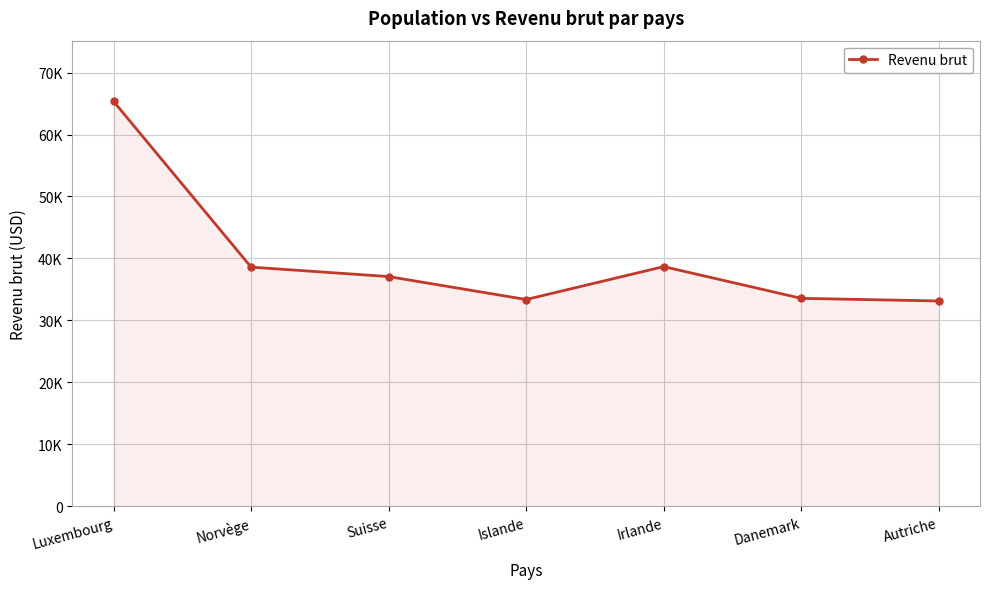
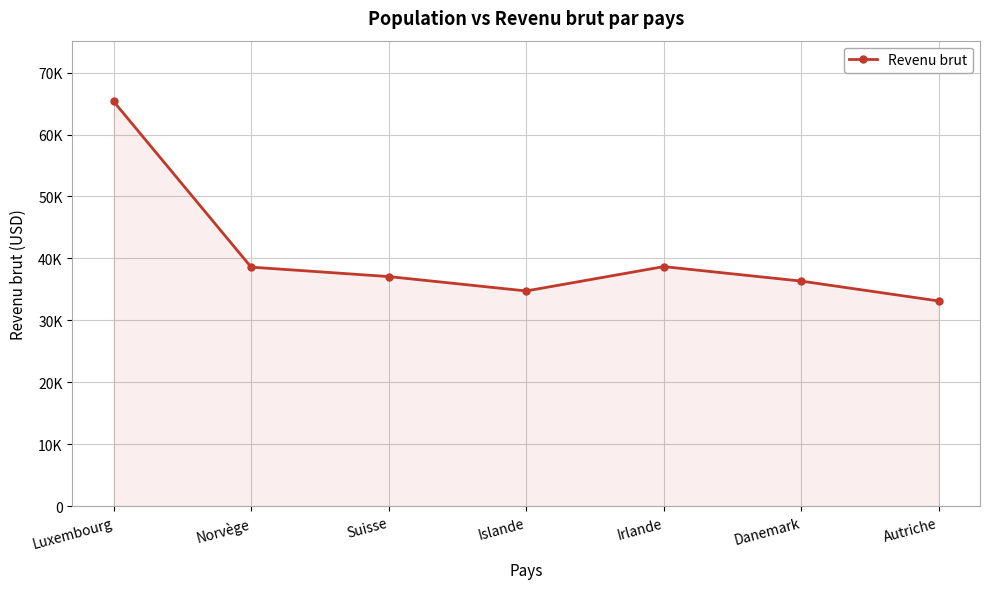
  {
    "Luxembourg": 65000,
    "Norvège": 39000,
    "Suisse": 37000,
-   "Islande": 33000,
+   "Islande": 35000,
    "Irlande": 39000,
-   "Danemark": 34000,
+   "Danemark": 36000,
    "Autriche": 33000
  }
